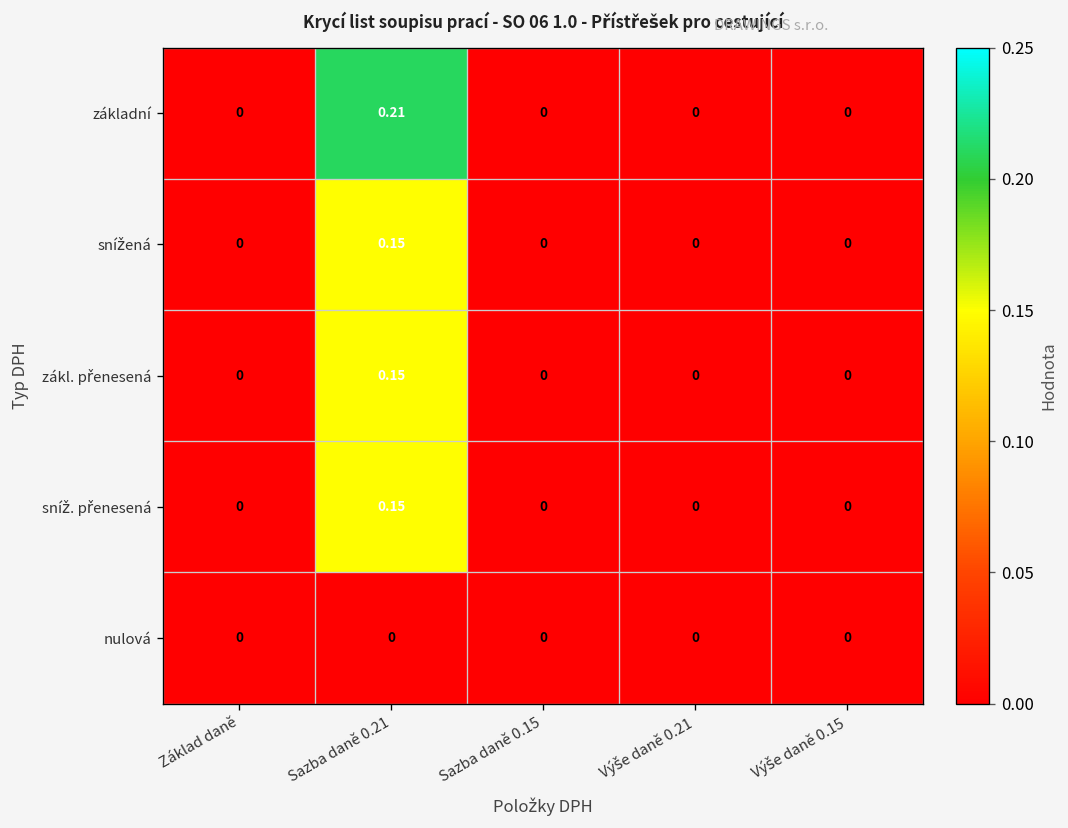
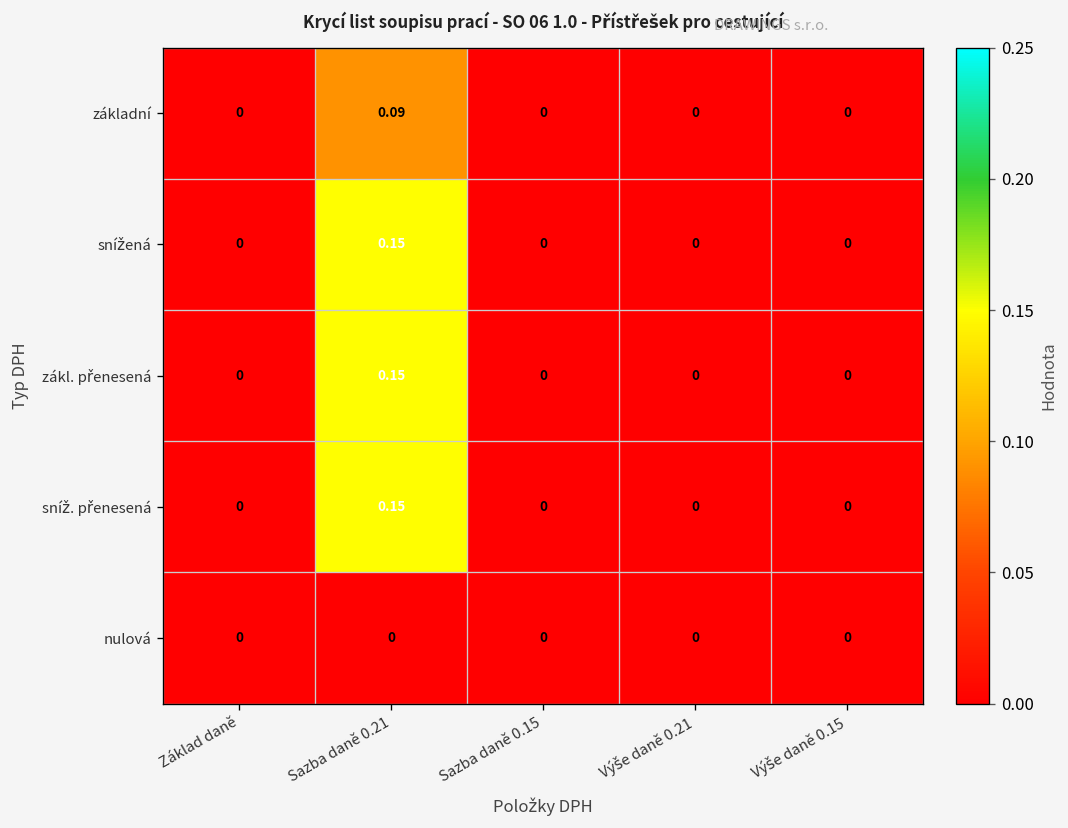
  {
    "základní": {
      "Základ daně": 0,
-     "Sazba daně 0.21": 0.21,
+     "Sazba daně 0.21": 0.09,
      "Sazba daně 0.15": 0,
      "Výše daně 0.21": 0,
      "Výše daně 0.15": 0
    },
    "snížená": {
      "Základ daně": 0,
      "Sazba daně 0.21": 0.15,
      "Sazba daně 0.15": 0,
      "Výše daně 0.21": 0,
      "Výše daně 0.15": 0
    },
    "zákl. přenesená": {
      "Základ daně": 0,
      "Sazba daně 0.21": 0.15,
      "Sazba daně 0.15": 0,
      "Výše daně 0.21": 0,
      "Výše daně 0.15": 0
    },
    "sníž. přenesená": {
      "Základ daně": 0,
      "Sazba daně 0.21": 0.15,
      "Sazba daně 0.15": 0,
      "Výše daně 0.21": 0,
      "Výše daně 0.15": 0
    },
    "nulová": {
      "Základ daně": 0,
      "Sazba daně 0.21": 0,
      "Sazba daně 0.15": 0,
      "Výše daně 0.21": 0,
      "Výše daně 0.15": 0
    }
  }
